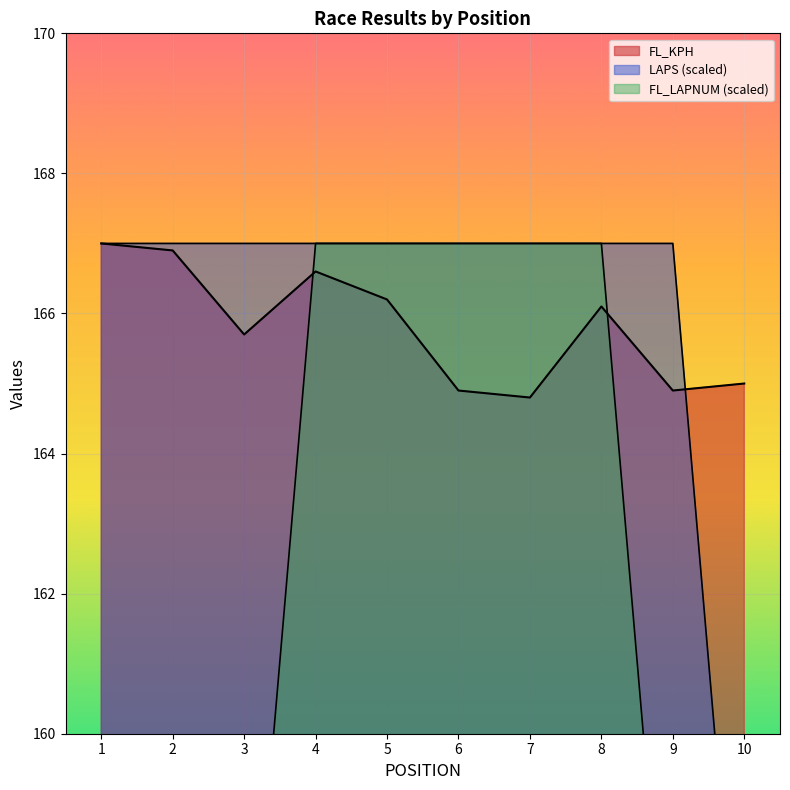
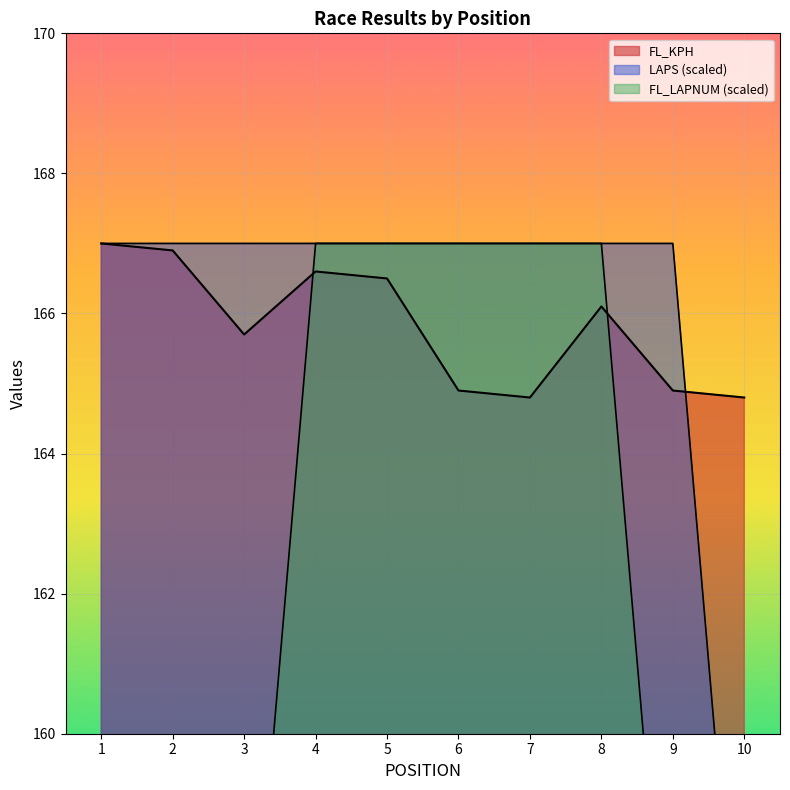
  {
    "FL_KPH": {
      "2": 166.9,
      "3": 165.7,
      "4": 166.6,
-     "5": 166.2,
+     "5": 166.5,
      "6": 164.9,
      "7": 164.8,
      "8": 166.1,
      "9": 164.9,
-     "10": 165.0
+     "10": 164.8
    },
    "LAPS (scaled)": {
      "2": 167.0,
      "3": 167.0,
      "9": 167.0
    }
  }
